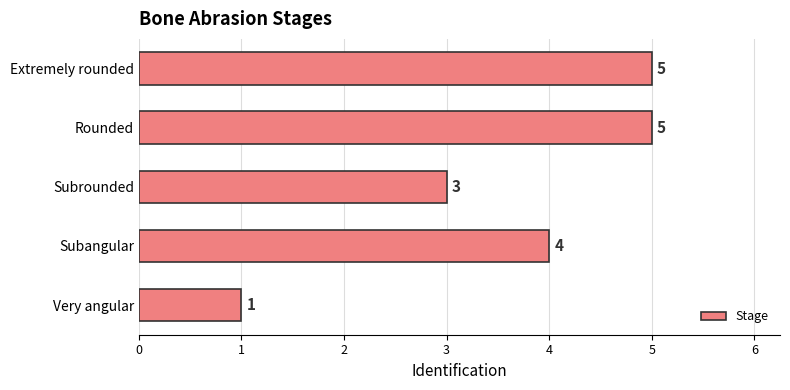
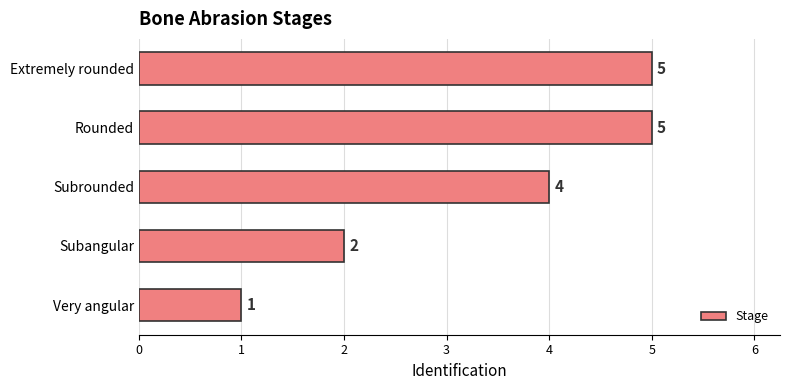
  {
    "Extremely rounded": 5,
    "Rounded": 5,
-   "Subrounded": 3,
-   "Subangular": 4,
+   "Subrounded": 4,
+   "Subangular": 2,
    "Very angular": 1
  }
